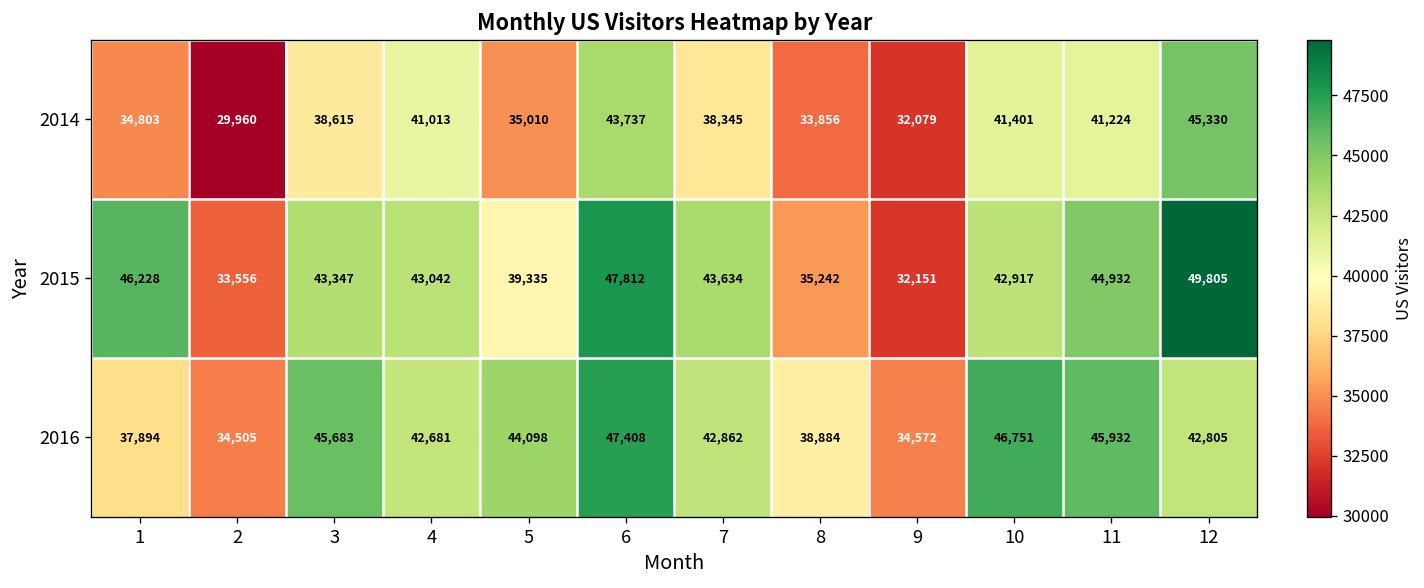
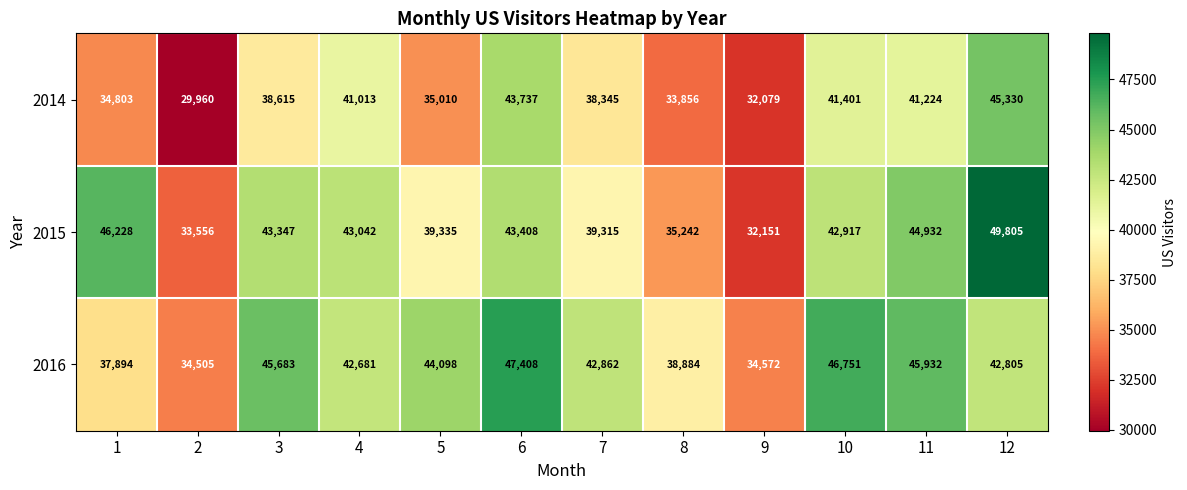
  {
    "2014": {
      "1": "34,803",
      "2": "29,960",
      "3": "38,615",
      "4": "41,013",
      "5": "35,010",
      "6": "43,737",
      "7": "38,345",
      "8": "33,856",
      "9": "32,079",
      "10": "41,401",
      "11": "41,224",
      "12": "45,330"
    },
    "2015": {
      "1": "46,228",
      "2": "33,556",
      "3": "43,347",
      "4": "43,042",
      "5": "39,335",
-     "6": "47,812",
-     "7": "43,634",
+     "6": "43,408",
+     "7": "39,315",
      "8": "35,242",
      "9": "32,151",
      "10": "42,917",
      "11": "44,932",
      "12": "49,805"
    },
    "2016": {
      "1": "37,894",
      "2": "34,505",
      "3": "45,683",
      "4": "42,681",
      "5": "44,098",
      "6": "47,408",
      "7": "42,862",
      "8": "38,884",
      "9": "34,572",
      "10": "46,751",
      "11": "45,932",
      "12": "42,805"
    }
  }
